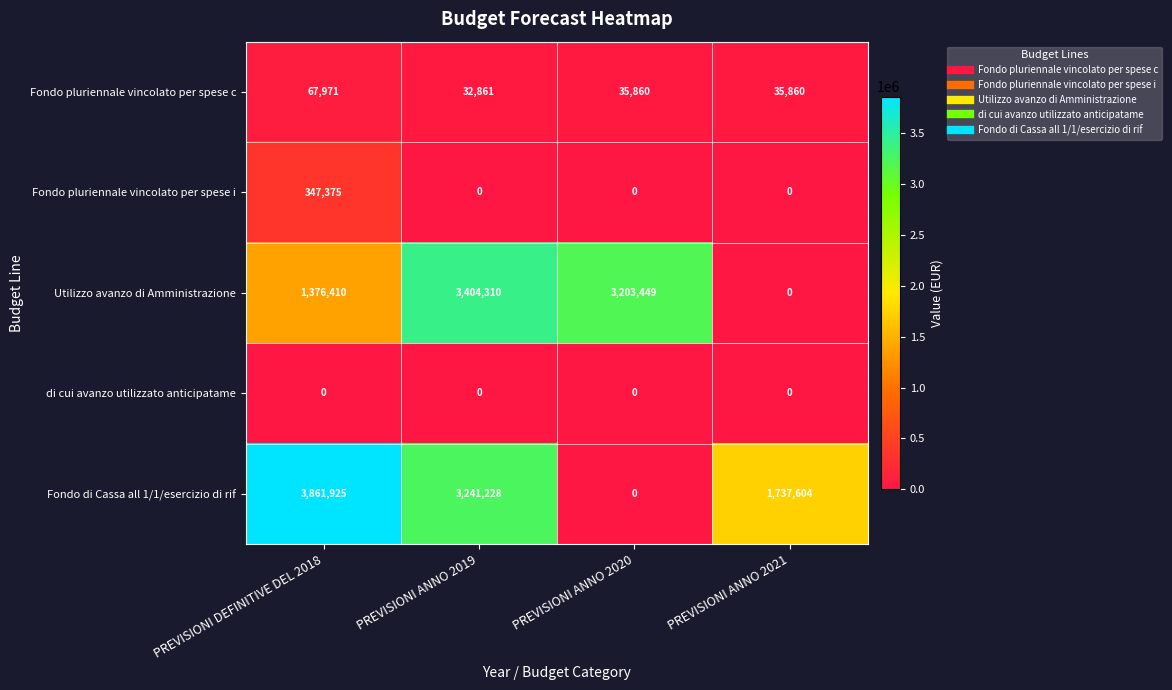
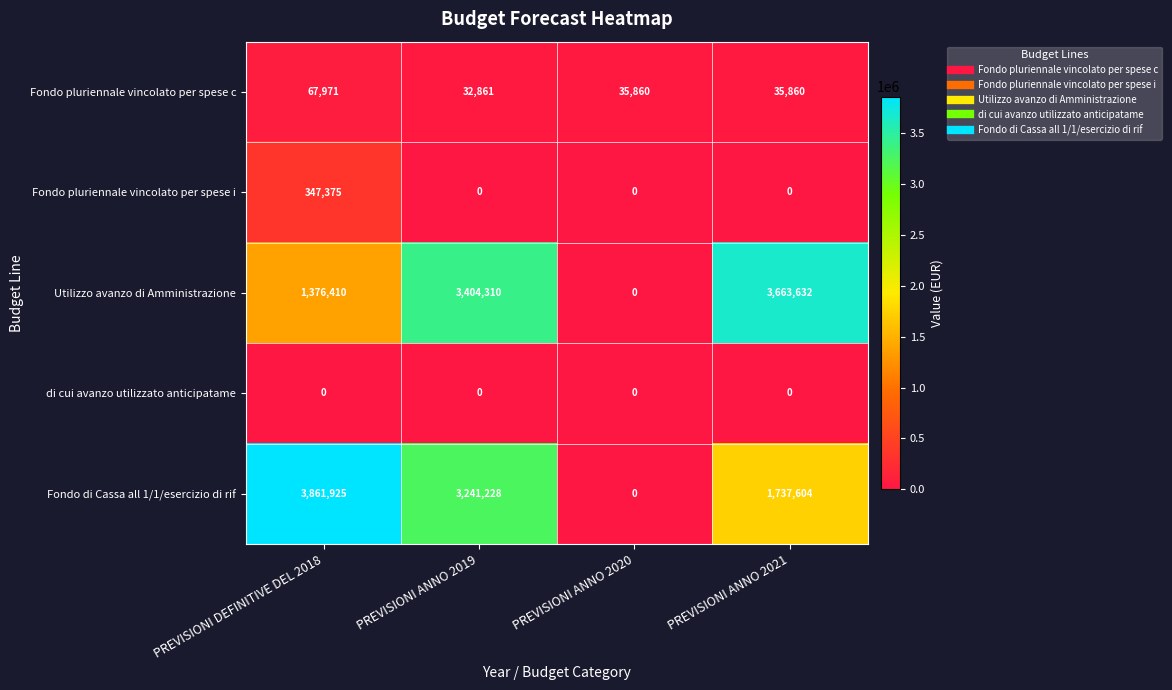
  {
    "Fondo pluriennale vincolato per spese c": {
      "PREVISIONI DEFINITIVE DEL 2018": "67,971",
      "PREVISIONI ANNO 2019": "32,861",
      "PREVISIONI ANNO 2020": "35,860",
      "PREVISIONI ANNO 2021": "35,860"
    },
    "Fondo pluriennale vincolato per spese i": {
      "PREVISIONI DEFINITIVE DEL 2018": "347,375",
      "PREVISIONI ANNO 2019": "0",
      "PREVISIONI ANNO 2020": "0",
      "PREVISIONI ANNO 2021": "0"
    },
    "Utilizzo avanzo di Amministrazione": {
      "PREVISIONI DEFINITIVE DEL 2018": "1,376,410",
      "PREVISIONI ANNO 2019": "3,404,310",
-     "PREVISIONI ANNO 2020": "3,203,449",
-     "PREVISIONI ANNO 2021": "0"
+     "PREVISIONI ANNO 2020": "0",
+     "PREVISIONI ANNO 2021": "3,663,632"
    },
    "di cui avanzo utilizzato anticipatame": {
      "PREVISIONI DEFINITIVE DEL 2018": "0",
      "PREVISIONI ANNO 2019": "0",
      "PREVISIONI ANNO 2020": "0",
      "PREVISIONI ANNO 2021": "0"
    },
    "Fondo di Cassa all 1/1/esercizio di rif": {
      "PREVISIONI DEFINITIVE DEL 2018": "3,861,925",
      "PREVISIONI ANNO 2019": "3,241,228",
      "PREVISIONI ANNO 2020": "0",
      "PREVISIONI ANNO 2021": "1,737,604"
    }
  }
